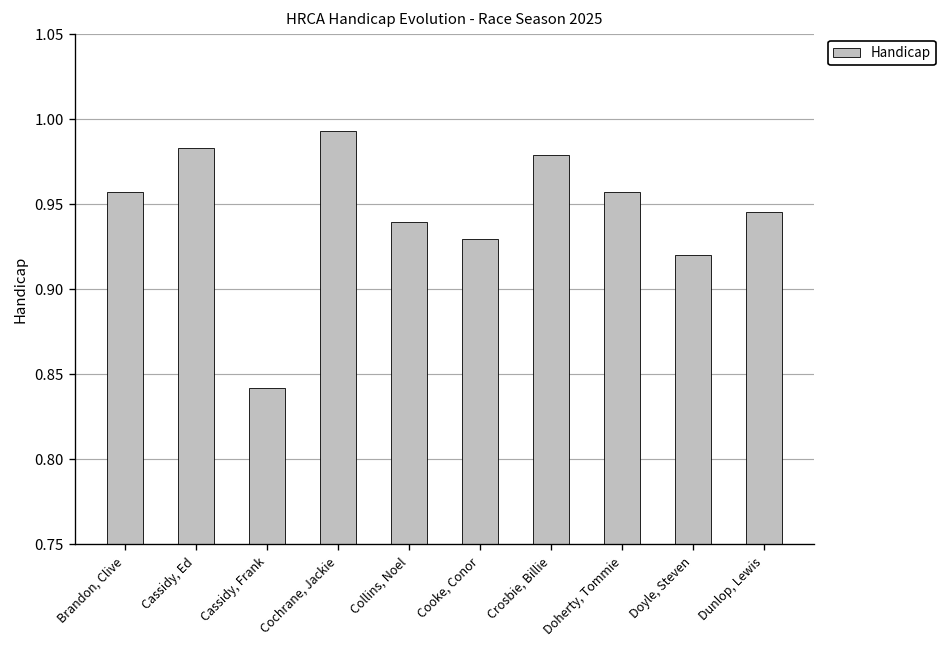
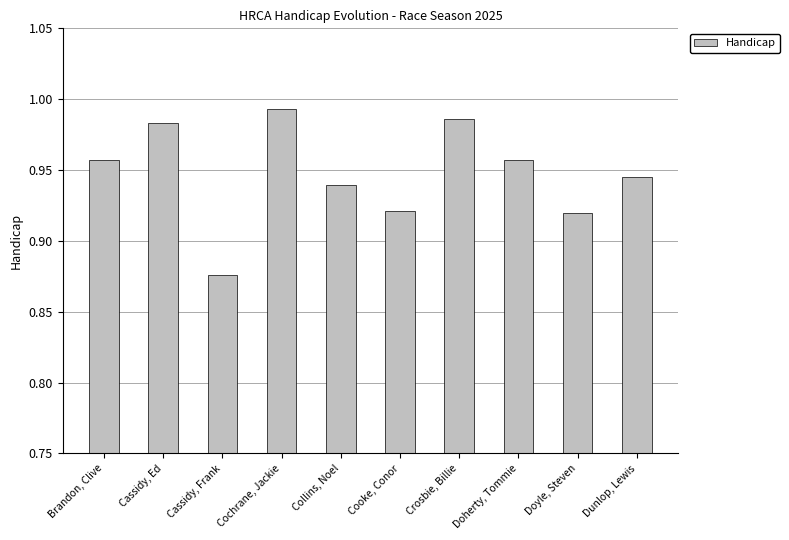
  {
    "Brandon, Clive": 0.957,
    "Cassidy, Ed": 0.983,
-   "Cassidy, Frank": 0.842,
+   "Cassidy, Frank": 0.876,
    "Cochrane, Jackie": 0.993,
    "Collins, Noel": 0.939,
-   "Cooke, Conor": 0.929,
-   "Crosbie, Billie": 0.979,
+   "Cooke, Conor": 0.921,
+   "Crosbie, Billie": 0.986,
    "Doherty, Tommie": 0.957,
    "Doyle, Steven": 0.920,
    "Dunlop, Lewis": 0.945
  }
